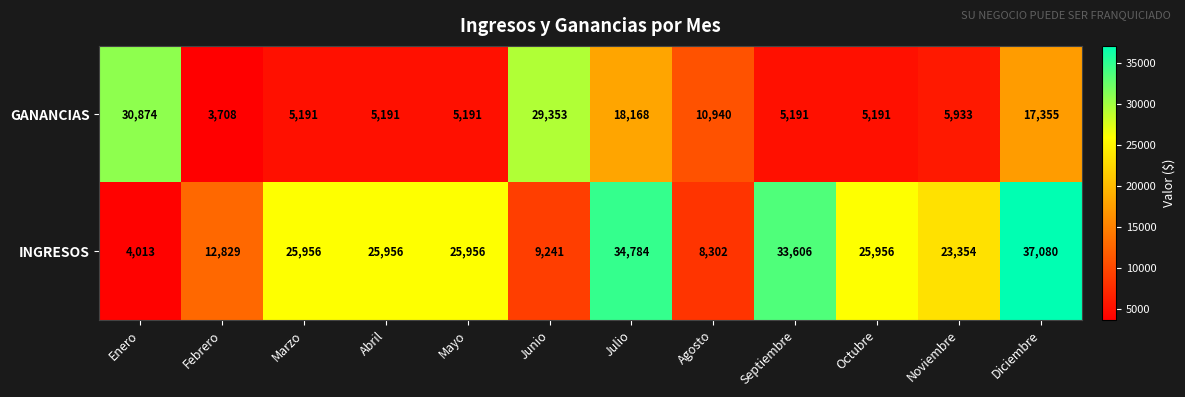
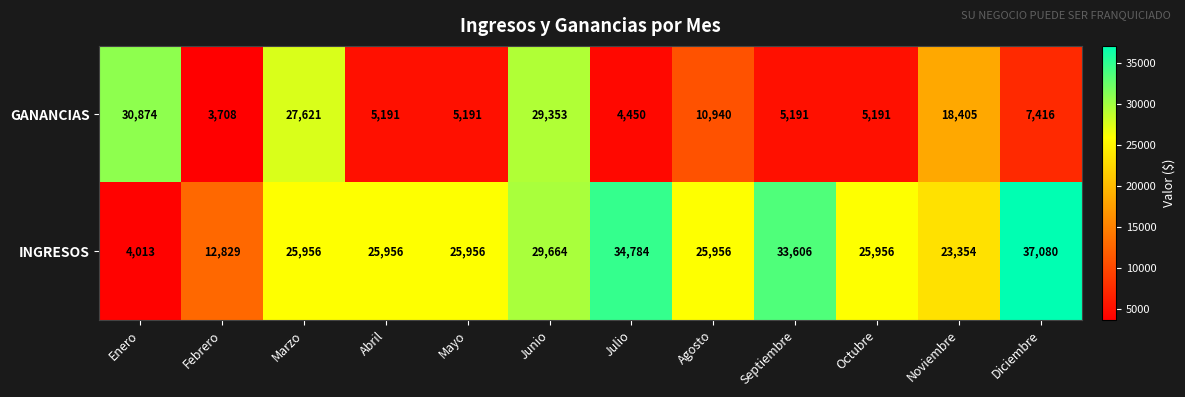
  {
    "GANANCIAS": {
      "Enero": "30,874",
      "Febrero": "3,708",
-     "Marzo": "5,191",
+     "Marzo": "27,621",
      "Abril": "5,191",
      "Mayo": "5,191",
      "Junio": "29,353",
-     "Julio": "18,168",
+     "Julio": "4,450",
      "Agosto": "10,940",
      "Septiembre": "5,191",
      "Octubre": "5,191",
-     "Noviembre": "5,933",
-     "Diciembre": "17,355"
+     "Noviembre": "18,405",
+     "Diciembre": "7,416"
    },
    "INGRESOS": {
      "Enero": "4,013",
      "Febrero": "12,829",
      "Marzo": "25,956",
      "Abril": "25,956",
      "Mayo": "25,956",
-     "Junio": "9,241",
+     "Junio": "29,664",
      "Julio": "34,784",
-     "Agosto": "8,302",
+     "Agosto": "25,956",
      "Septiembre": "33,606",
      "Octubre": "25,956",
      "Noviembre": "23,354",
      "Diciembre": "37,080"
    }
  }
